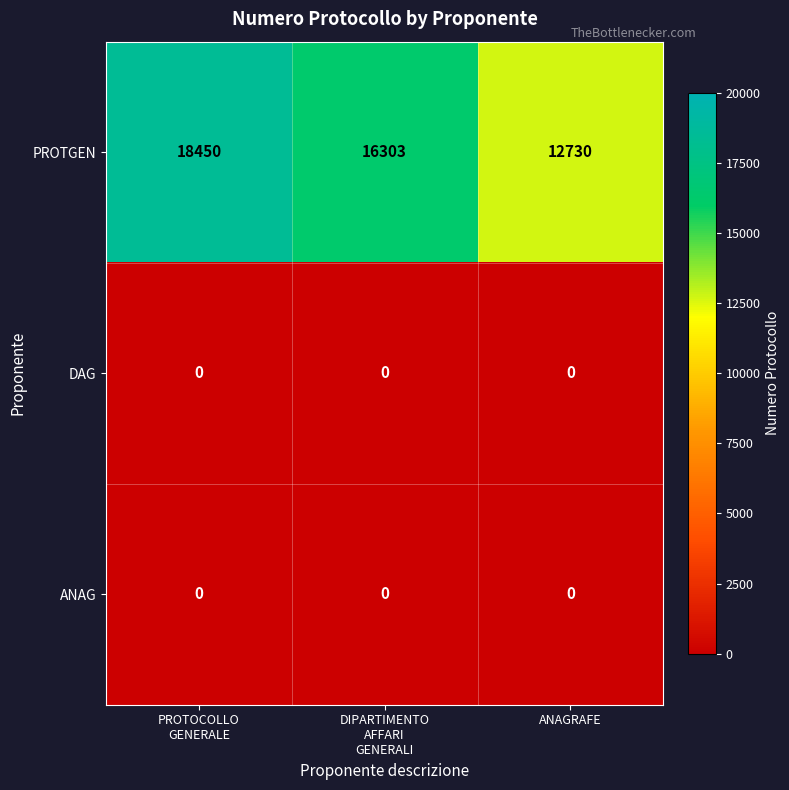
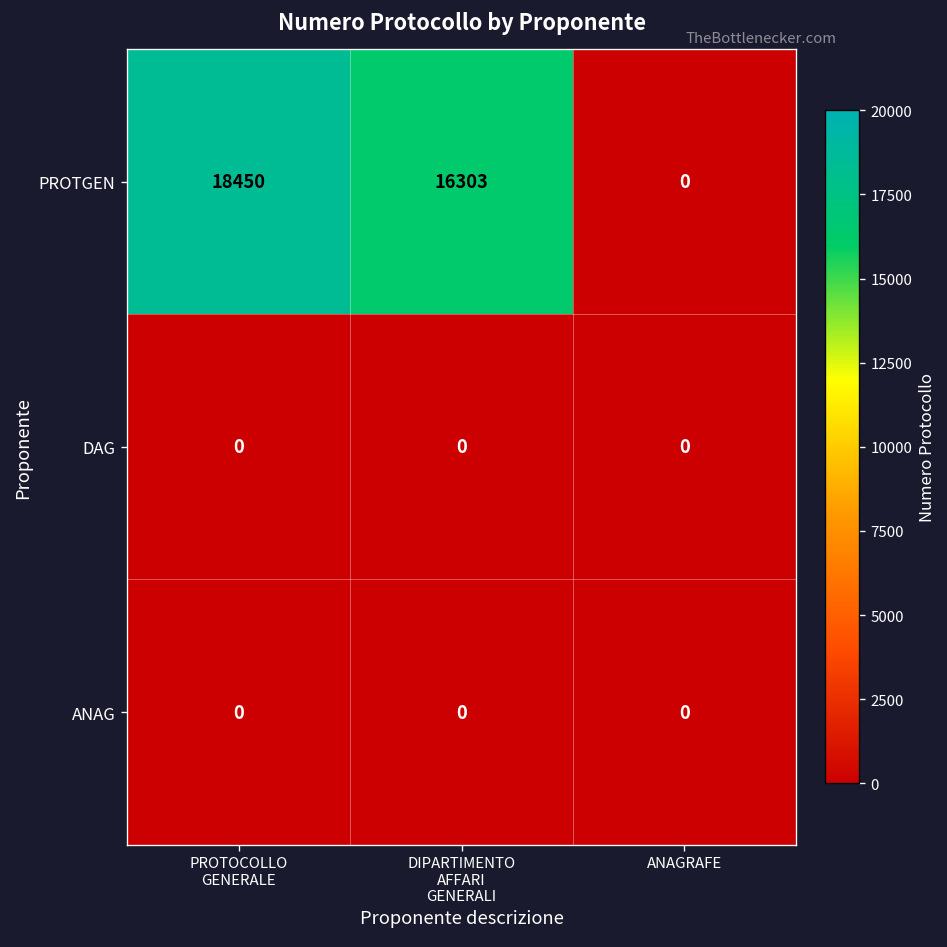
  {
    "PROTGEN": {
      "PROTOCOLLO GENERALE": 18450,
      "DIPARTIMENTO AFFARI GENERALI": 16303,
-     "ANAGRAFE": 12730
+     "ANAGRAFE": 0
    },
    "DAG": {
      "PROTOCOLLO GENERALE": 0,
      "DIPARTIMENTO AFFARI GENERALI": 0,
      "ANAGRAFE": 0
    },
    "ANAG": {
      "PROTOCOLLO GENERALE": 0,
      "DIPARTIMENTO AFFARI GENERALI": 0,
      "ANAGRAFE": 0
    }
  }
